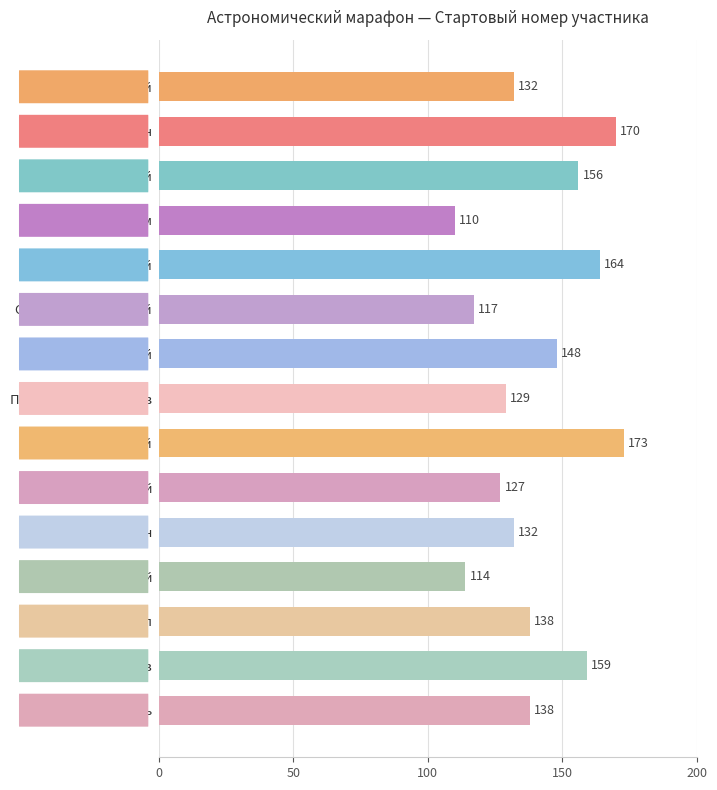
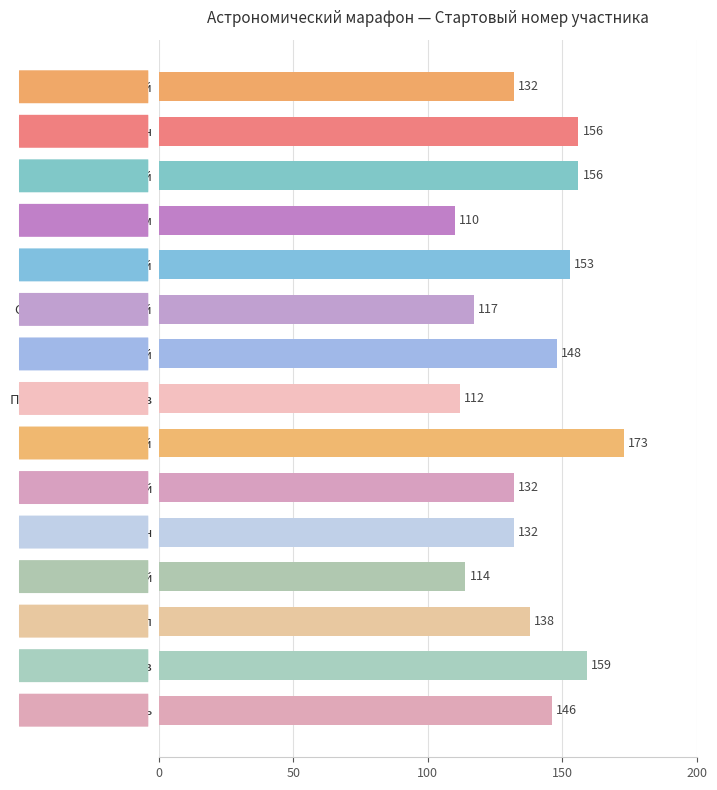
  {
    "Моисеев Юрий": 132,
-   "Страхов Антон": 170,
+   "Страхов Антон": 156,
    "Кусмаров Сергей": 156,
    "Рогожин Максим": 110,
-   "Макаревич Дмитрий": 164,
+   "Макаревич Дмитрий": 153,
    "Овчинников Алексей": 117,
    "Козлов Алексей": 148,
-   "Подлевский Вячеслав": 129,
+   "Подлевский Вячеслав": 112,
    "Молочков Николай": 173,
-   "Снигирев Дмитрий": 127,
+   "Снигирев Дмитрий": 132,
    "Мишанов Иван": 132,
    "Анашкин Алексей": 114,
    "Сузько Михаил": 138,
    "Сухарев Владислав": 159,
-   "Боссерт Игорь": 138
+   "Боссерт Игорь": 146
  }
